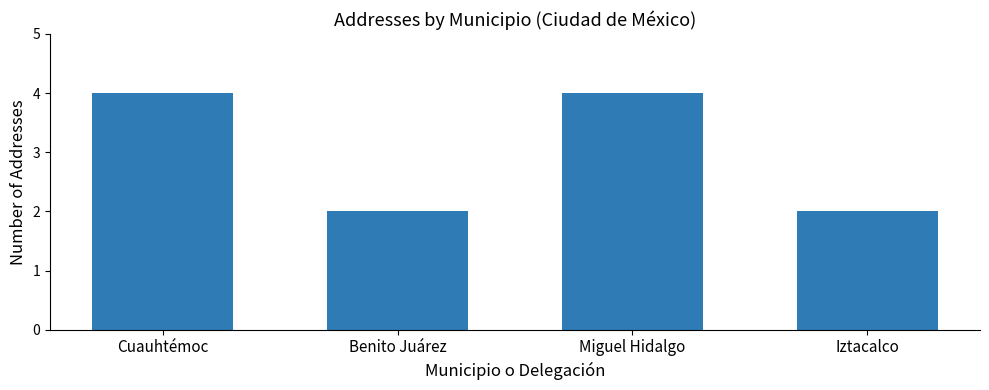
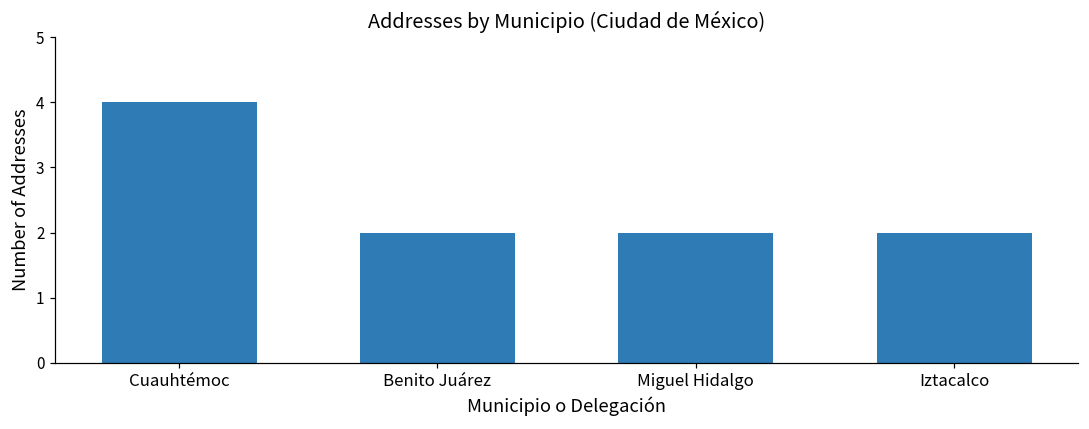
  {
    "Cuauhtémoc": 4,
    "Benito Juárez": 2,
-   "Miguel Hidalgo": 4,
+   "Miguel Hidalgo": 2,
    "Iztacalco": 2
  }
